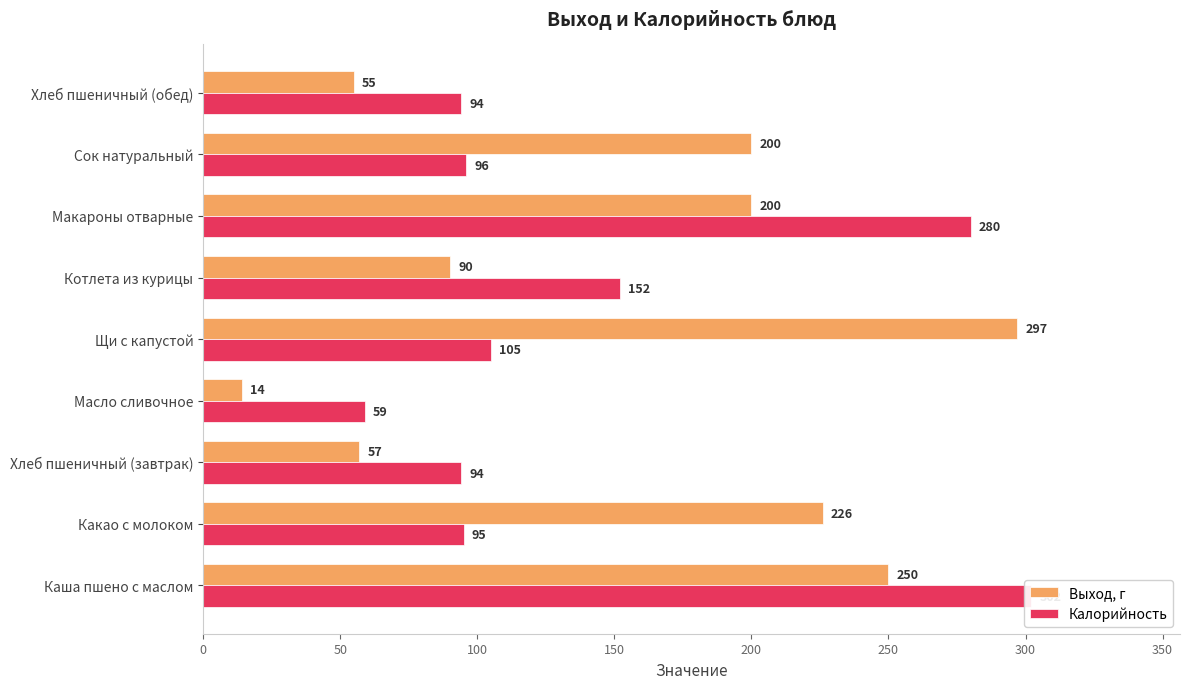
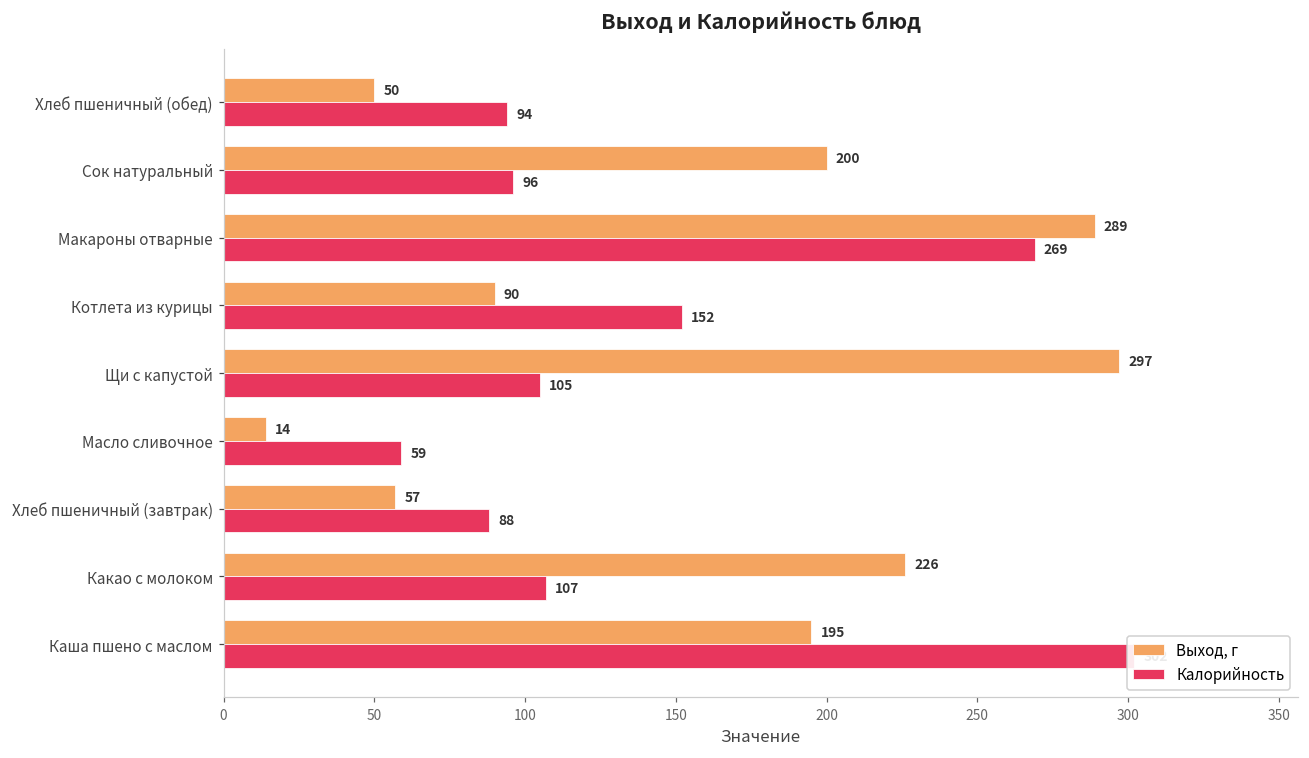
  {
    "Выход, г": {
-     "Хлеб пшеничный (обед)": 55,
+     "Хлеб пшеничный (обед)": 50,
      "Сок натуральный": 200,
-     "Макароны отварные": 200,
+     "Макароны отварные": 289,
      "Котлета из курицы": 90,
      "Щи с капустой": 297,
      "Масло сливочное": 14,
      "Хлеб пшеничный (завтрак)": 57,
      "Какао с молоком": 226,
-     "Каша пшено с маслом": 250
+     "Каша пшено с маслом": 195
    },
    "Калорийность": {
      "Хлеб пшеничный (обед)": 94,
      "Сок натуральный": 96,
-     "Макароны отварные": 280,
+     "Макароны отварные": 269,
      "Котлета из курицы": 152,
      "Щи с капустой": 105,
      "Масло сливочное": 59,
-     "Хлеб пшеничный (завтрак)": 94,
-     "Какао с молоком": 95
+     "Хлеб пшеничный (завтрак)": 88,
+     "Какао с молоком": 107
    }
  }
